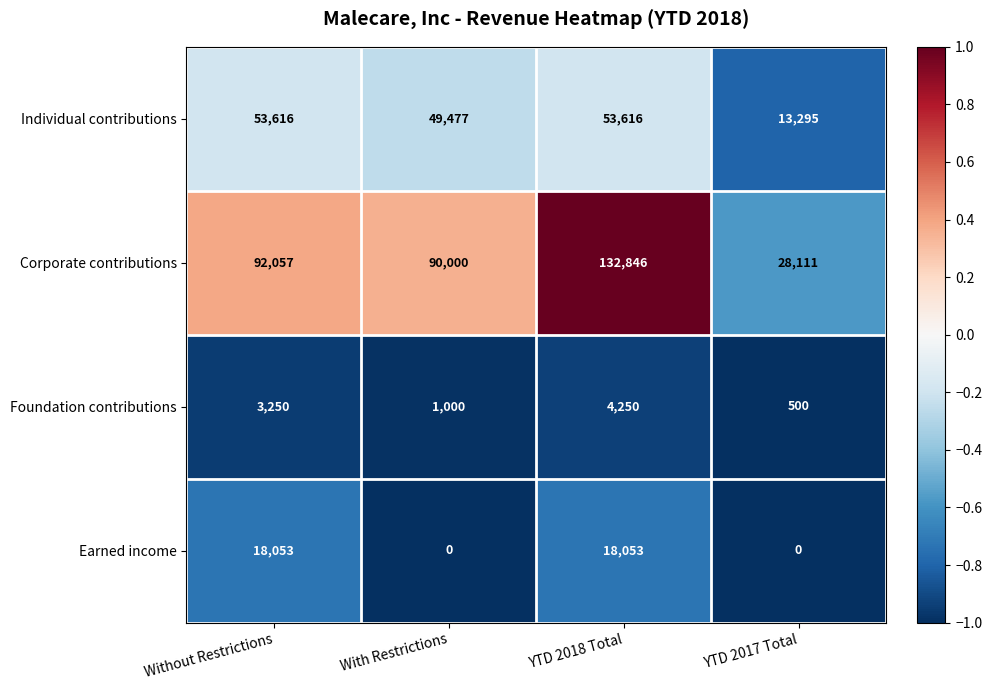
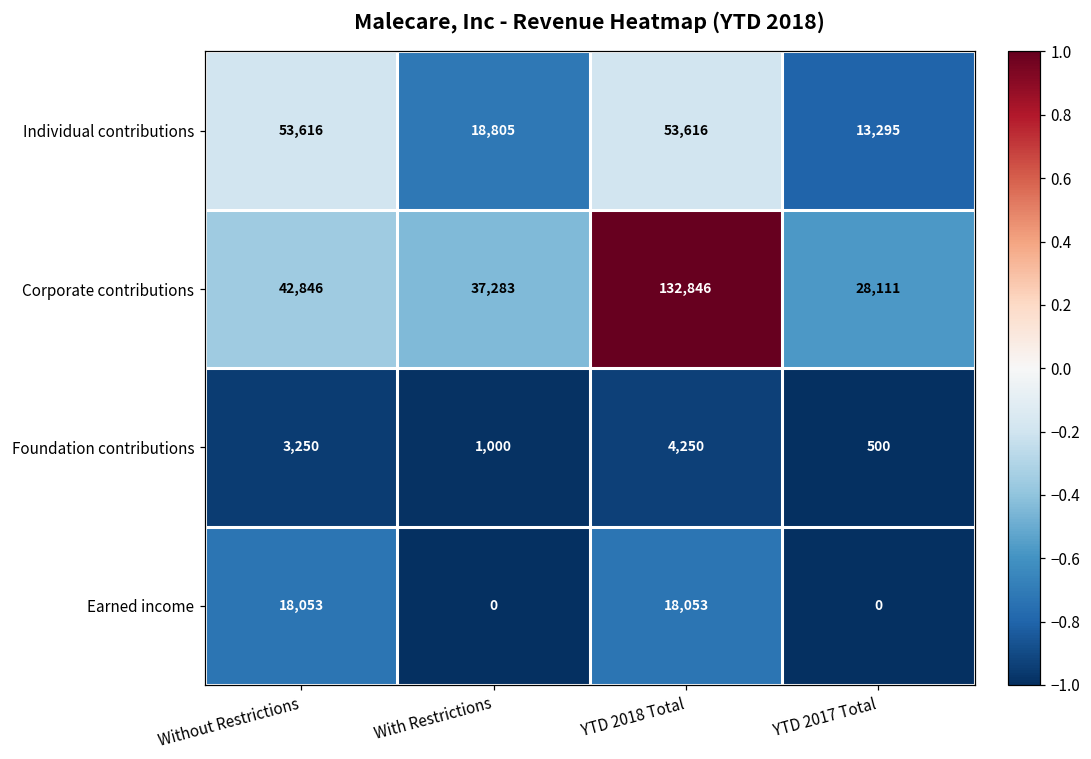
  {
    "Individual contributions": {
      "Without Restrictions": "53,616",
-     "With Restrictions": "49,477",
+     "With Restrictions": "18,805",
      "YTD 2018 Total": "53,616",
      "YTD 2017 Total": "13,295"
    },
    "Corporate contributions": {
-     "Without Restrictions": "92,057",
-     "With Restrictions": "90,000",
+     "Without Restrictions": "42,846",
+     "With Restrictions": "37,283",
      "YTD 2018 Total": "132,846",
      "YTD 2017 Total": "28,111"
    },
    "Foundation contributions": {
      "Without Restrictions": "3,250",
      "With Restrictions": "1,000",
      "YTD 2018 Total": "4,250",
      "YTD 2017 Total": "500"
    },
    "Earned income": {
      "Without Restrictions": "18,053",
      "With Restrictions": "0",
      "YTD 2018 Total": "18,053",
      "YTD 2017 Total": "0"
    }
  }
